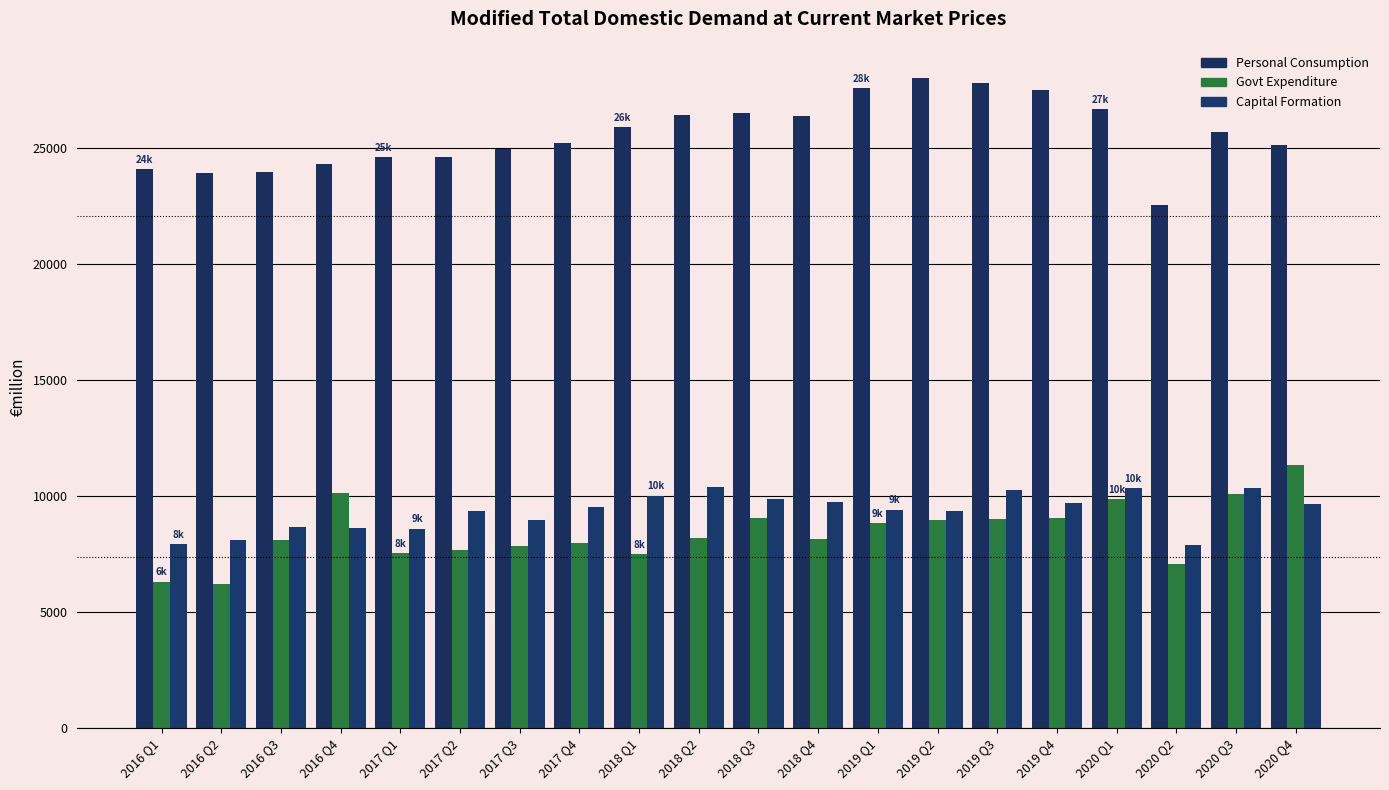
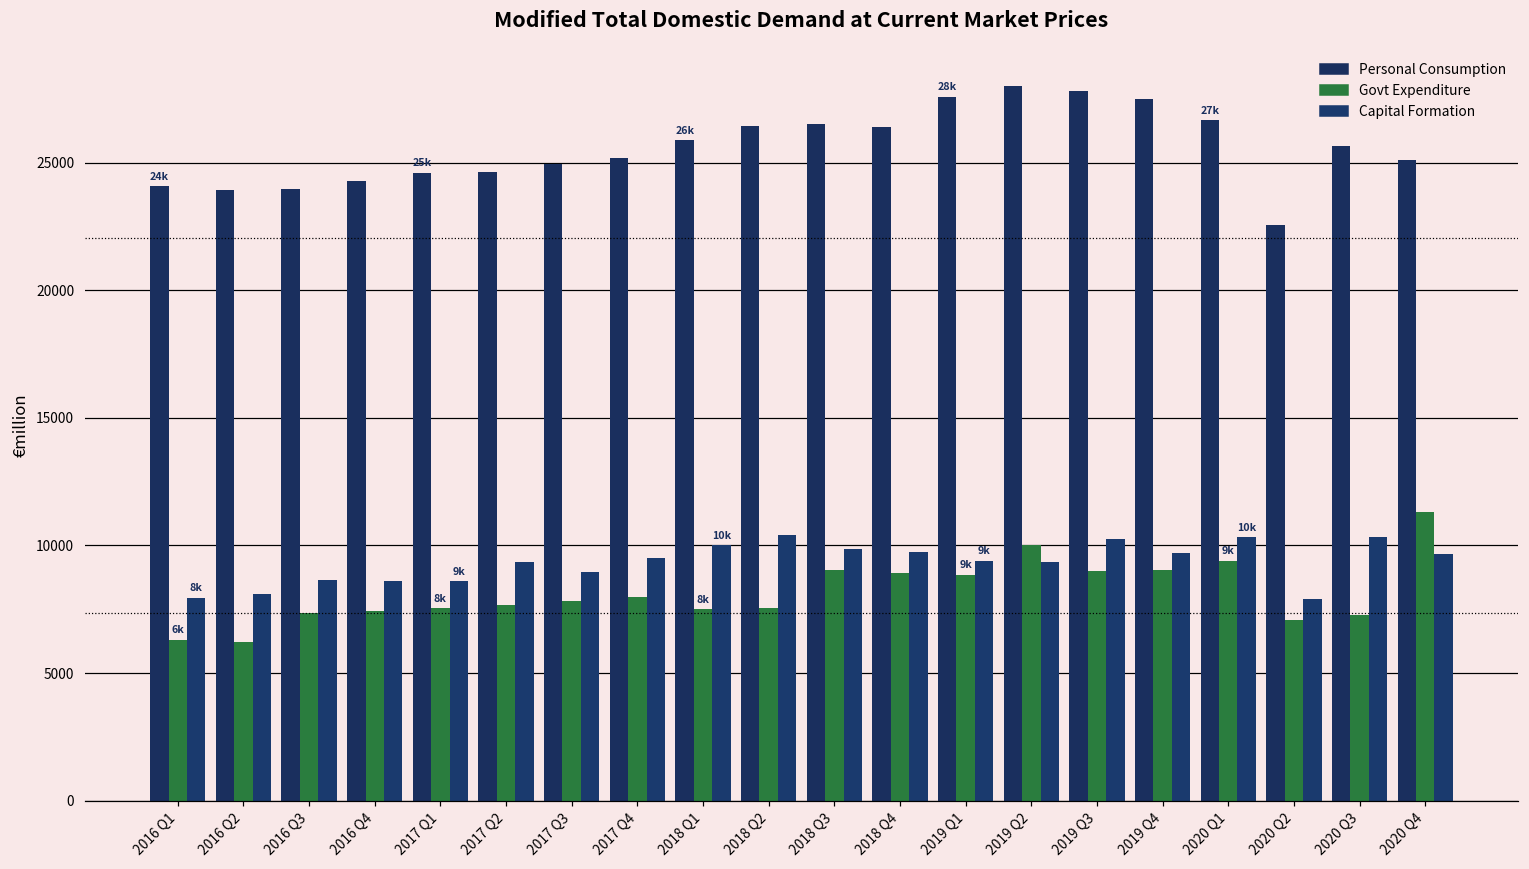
  {
    "Govt Expenditure": {
      "2016 Q1": "6k",
-     "2016 Q3": "8100",
-     "2016 Q4": "10100",
+     "2016 Q3": "7300",
+     "2016 Q4": "7400",
      "2017 Q1": "8k",
      "2018 Q1": "8k",
-     "2018 Q2": "8200",
-     "2018 Q4": "8200",
+     "2018 Q2": "7600",
+     "2018 Q4": "8900",
      "2019 Q1": "9k",
-     "2019 Q2": "9000",
-     "2020 Q1": "10k",
-     "2020 Q3": "10100"
+     "2019 Q2": "10000",
+     "2020 Q1": "9k",
+     "2020 Q3": "7300"
    }
  }
